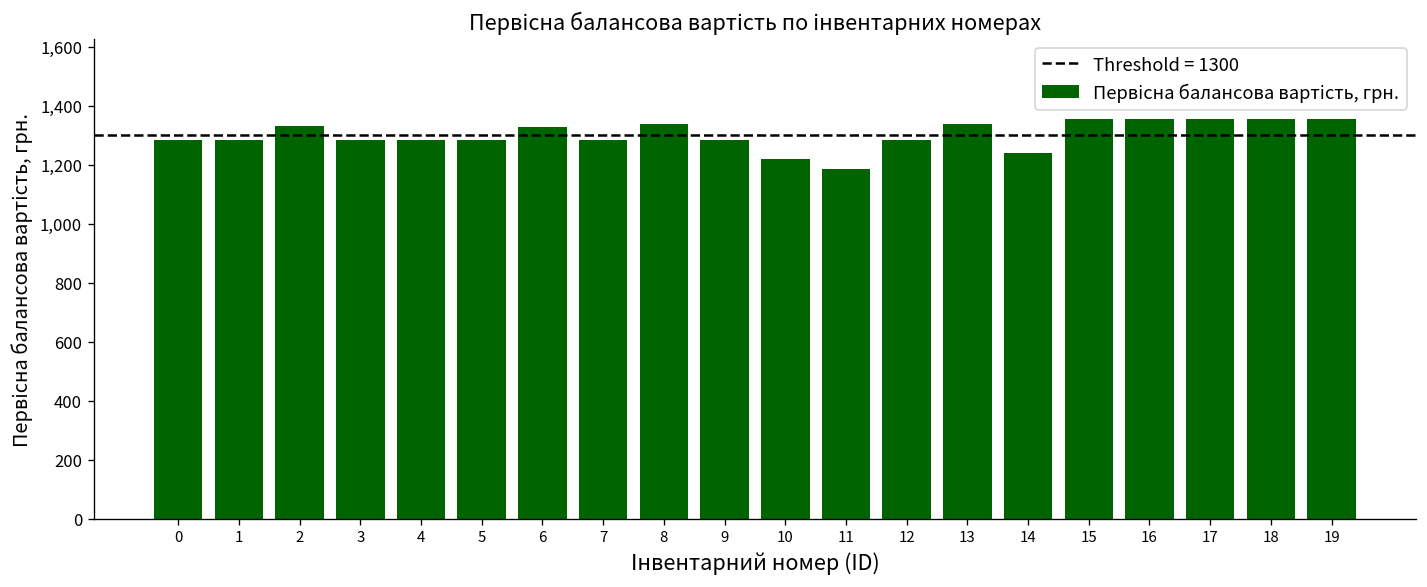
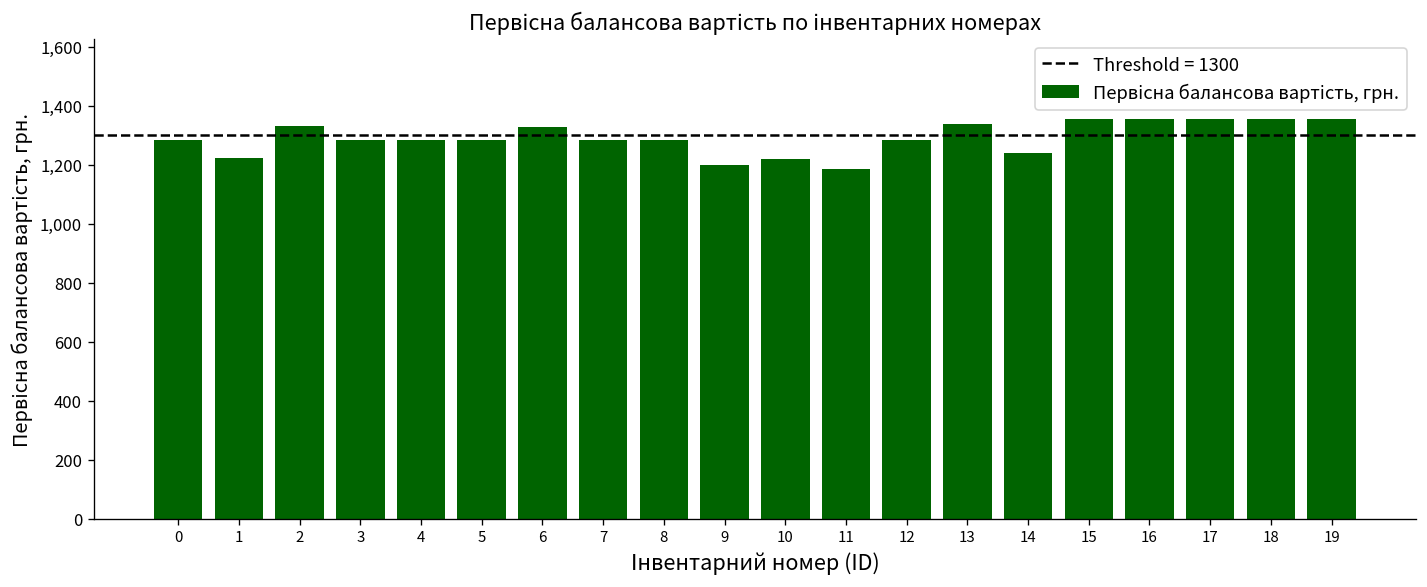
  {
    "0": "1,280",
-   "1": "1,280",
+   "1": "1,220",
    "2": "1,330",
    "3": "1,280",
    "4": "1,280",
    "5": "1,280",
    "6": "1,330",
    "7": "1,280",
-   "8": "1,340",
-   "9": "1,280",
+   "8": "1,280",
+   "9": "1,200",
    "10": "1,220",
    "11": "1,180",
    "12": "1,280",
    "13": "1,340",
    "14": "1,240",
    "15": "1,350",
    "16": "1,350",
    "17": "1,350",
    "18": "1,350",
    "19": "1,350"
  }
